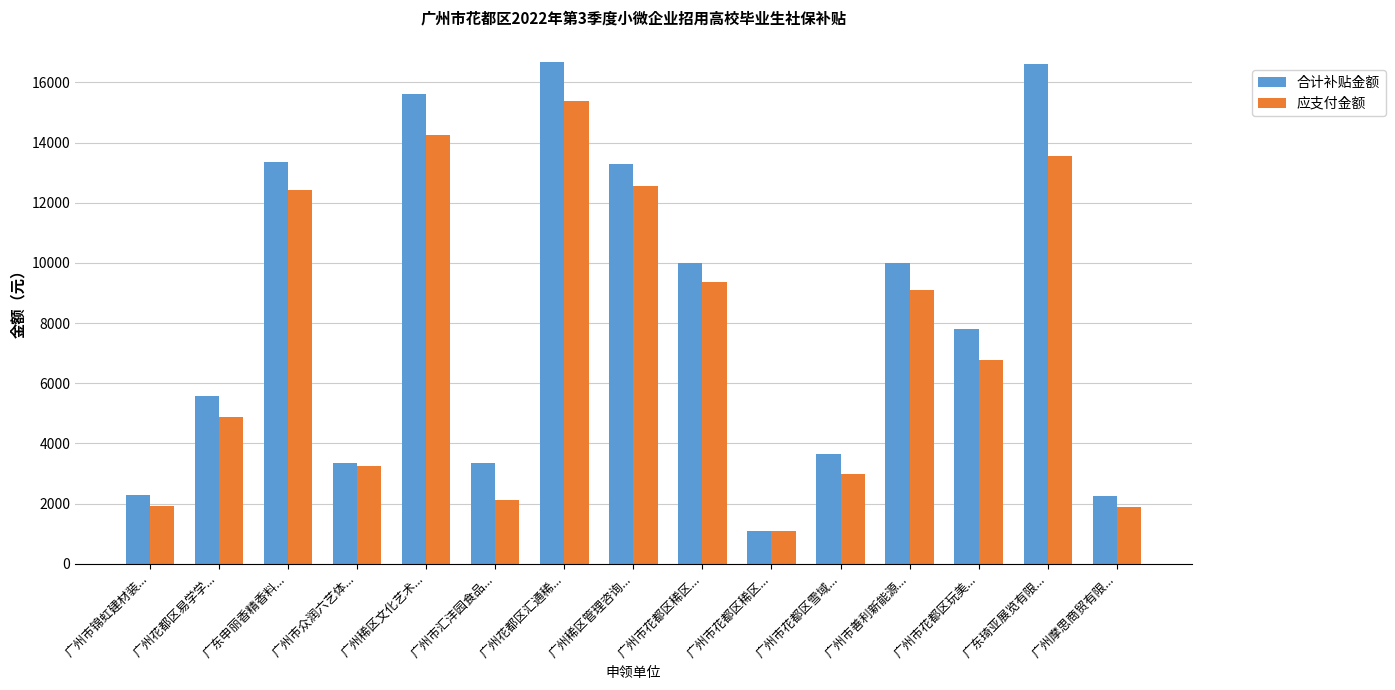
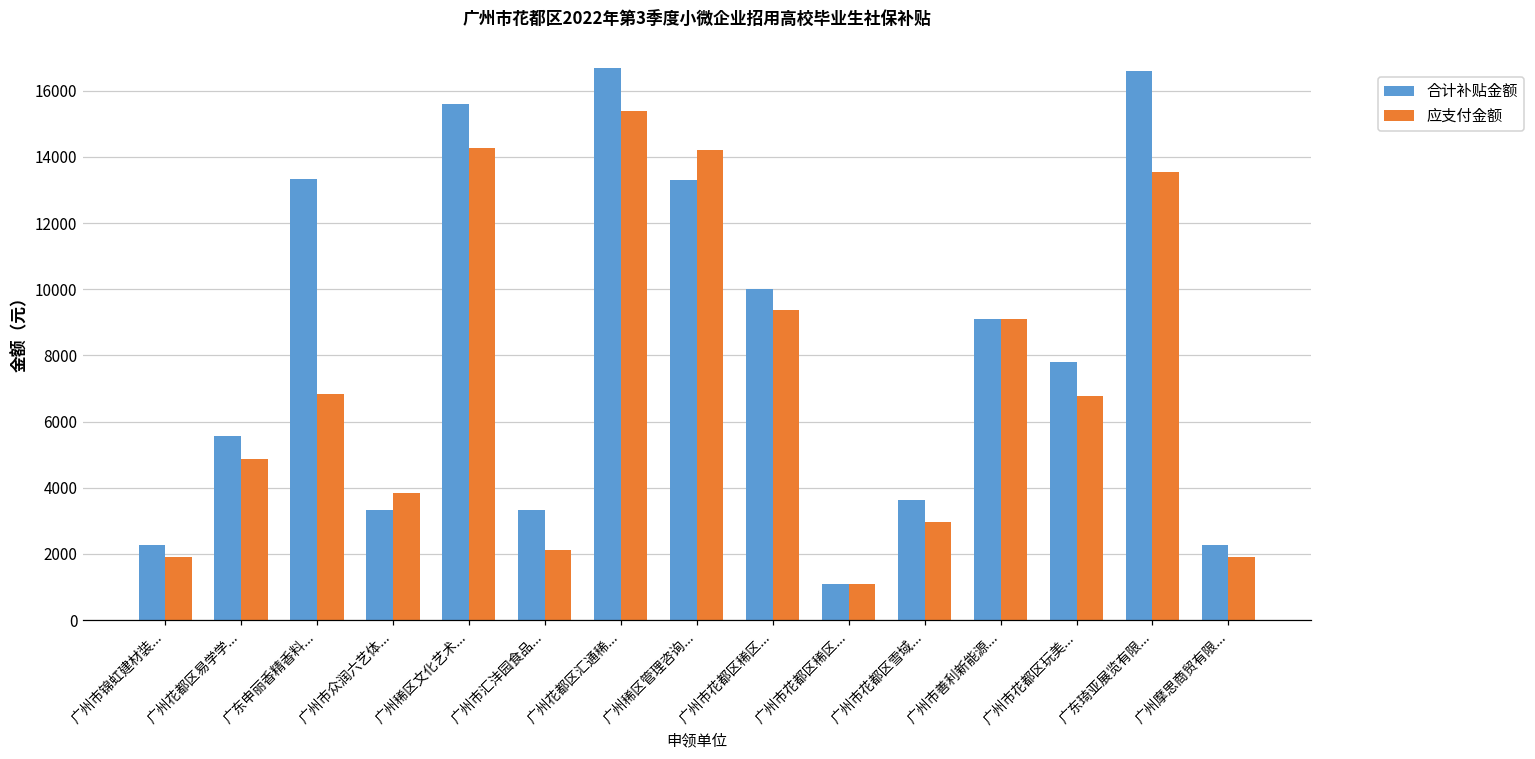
  {
    "合计补贴金额": {
      "广州市锦虹建材装...": 2300,
      "广州花都区易学学...": 5600,
      "广东申丽香精香料...": 13300,
      "广州市众润六艺体...": 3300,
      "广州稀区文化艺术...": 15600,
      "广州市汇沣园食品...": 3300,
      "广州花都区汇通稀...": 16700,
      "广州稀区管理咨询...": 13300,
      "广州市花都区雪域...": 3600,
-     "广州市善利新能源...": 10000,
+     "广州市善利新能源...": 9100,
      "广州市花都区玩美...": 7800,
      "广东琦亚展览有限...": 16600,
      "广州摩思商贸有限...": 2300
    },
    "应支付金额": {
      "广州市锦虹建材装...": 1900,
      "广州花都区易学学...": 4900,
-     "广东申丽香精香料...": 12400,
-     "广州市众润六艺体...": 3200,
+     "广东申丽香精香料...": 6800,
+     "广州市众润六艺体...": 3800,
      "广州稀区文化艺术...": 14300,
      "广州市汇沣园食品...": 2100,
      "广州花都区汇通稀...": 15400,
-     "广州稀区管理咨询...": 12600,
+     "广州稀区管理咨询...": 14200,
      "广州市花都区雪域...": 3000,
      "广州市善利新能源...": 9100,
      "广州市花都区玩美...": 6800,
      "广东琦亚展览有限...": 13600,
      "广州摩思商贸有限...": 1900
    }
  }
